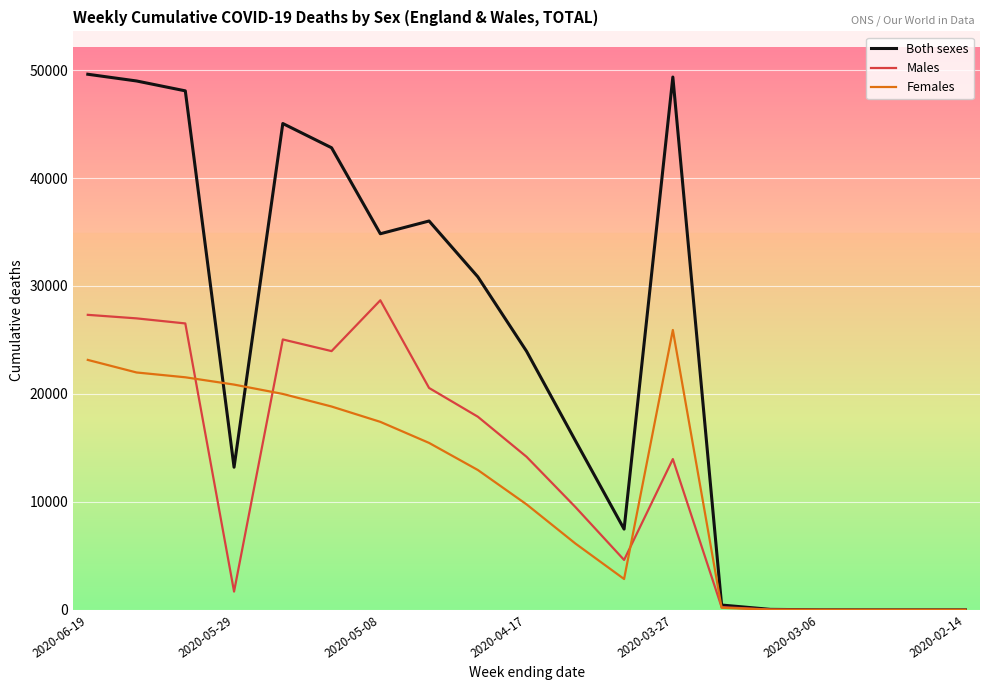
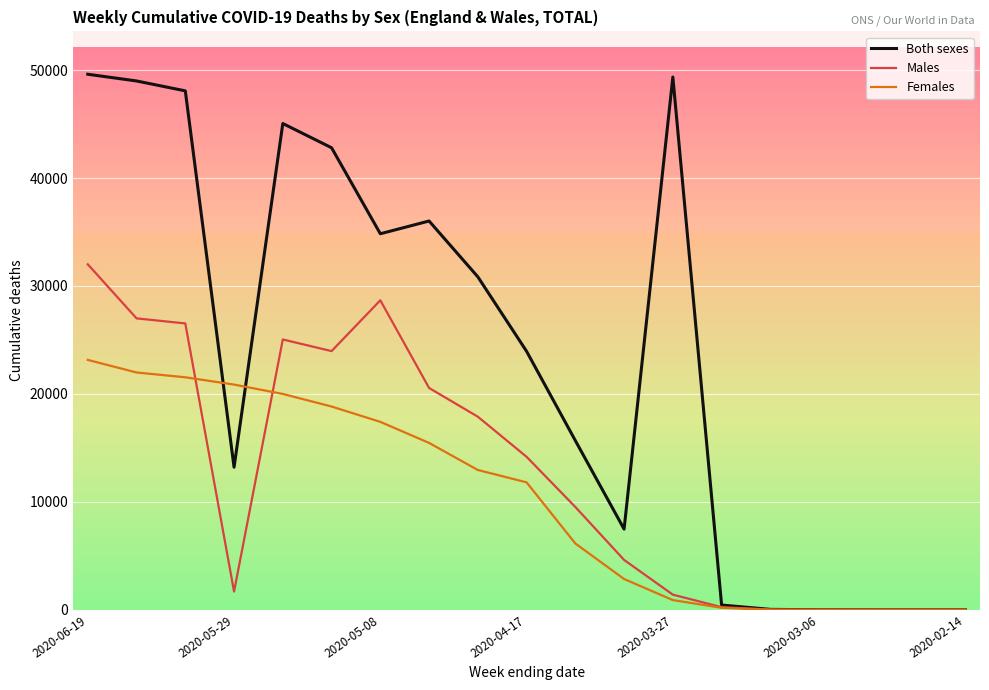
  {
    "Both sexes": {
      "2020-06-19": 49600,
      "2020-05-29": 13200,
      "2020-05-08": 34800,
      "2020-04-17": 23900,
      "2020-03-27": 49400
    },
    "Males": {
-     "2020-06-19": 27300,
+     "2020-06-19": 32000,
      "2020-05-29": 1700,
      "2020-05-08": 28700,
      "2020-04-17": 14200,
-     "2020-03-27": 14000
+     "2020-03-27": 1400
    },
    "Females": {
      "2020-06-19": 23200,
      "2020-05-29": 20900,
      "2020-05-08": 17400,
-     "2020-04-17": 9800,
-     "2020-03-27": 25900
+     "2020-04-17": 11800,
+     "2020-03-27": 900
    }
  }
